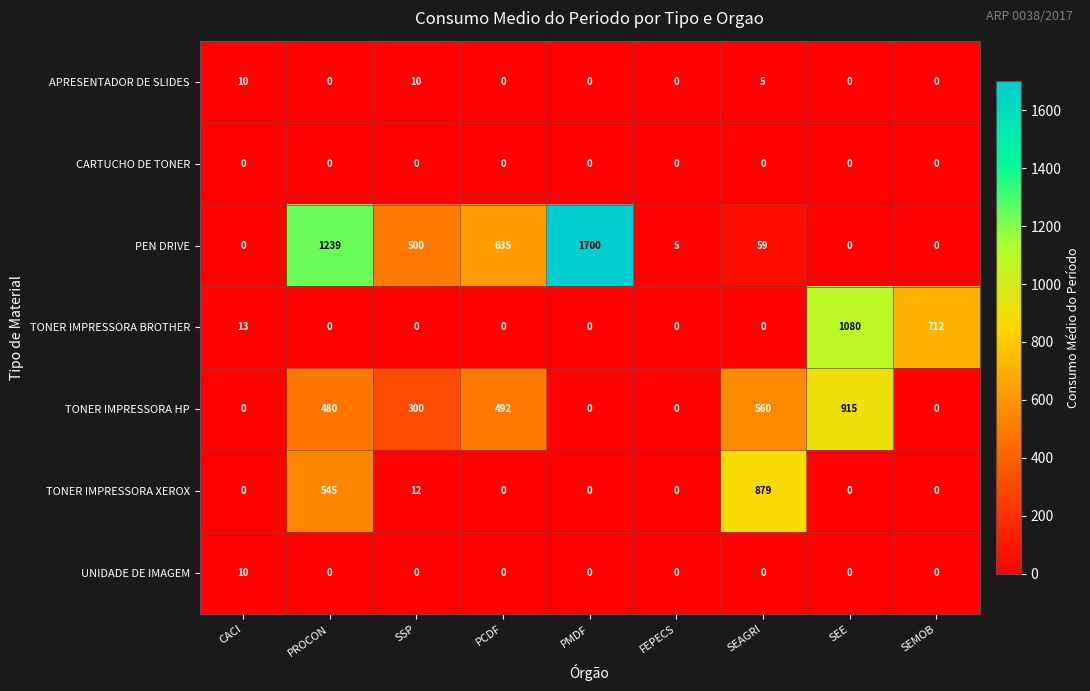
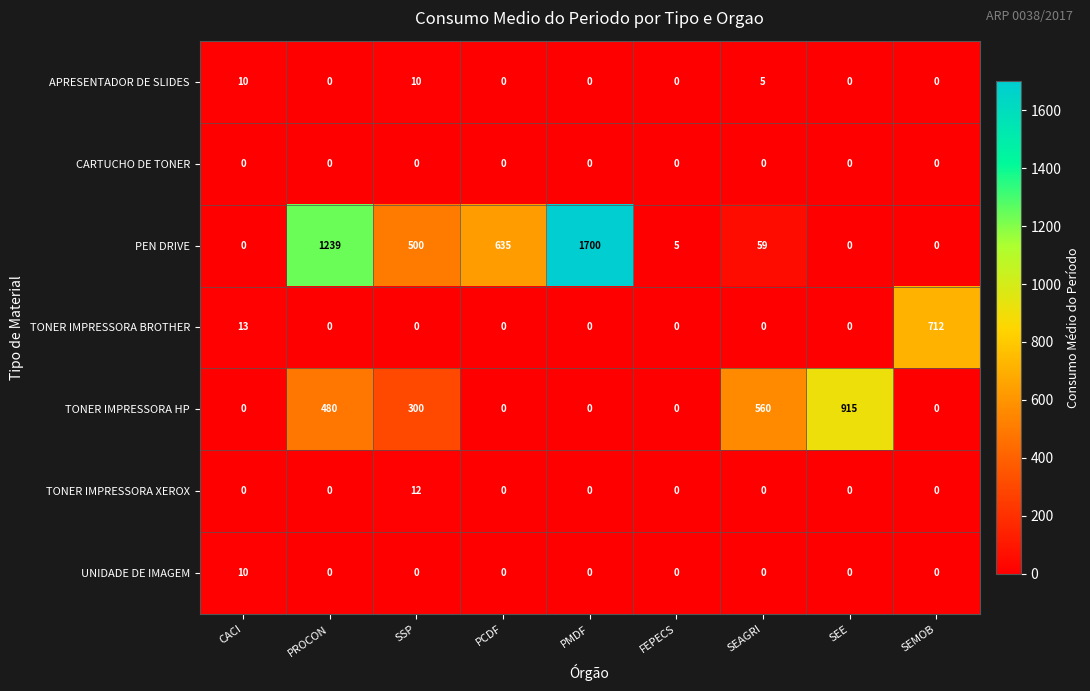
  {
    "APRESENTADOR DE SLIDES": {
      "CACI": 10,
      "PROCON": 0,
      "SSP": 10,
      "PCDF": 0,
      "PMDF": 0,
      "FEPECS": 0,
      "SEAGRI": 5,
      "SEE": 0,
      "SEMOB": 0
    },
    "CARTUCHO DE TONER": {
      "CACI": 0,
      "PROCON": 0,
      "SSP": 0,
      "PCDF": 0,
      "PMDF": 0,
      "FEPECS": 0,
      "SEAGRI": 0,
      "SEE": 0,
      "SEMOB": 0
    },
    "PEN DRIVE": {
      "CACI": 0,
      "PROCON": 1239,
      "SSP": 500,
      "PCDF": 635,
      "PMDF": 1700,
      "FEPECS": 5,
      "SEAGRI": 59,
      "SEE": 0,
      "SEMOB": 0
    },
    "TONER IMPRESSORA BROTHER": {
      "CACI": 13,
      "PROCON": 0,
      "SSP": 0,
      "PCDF": 0,
      "PMDF": 0,
      "FEPECS": 0,
      "SEAGRI": 0,
-     "SEE": 1080,
+     "SEE": 0,
      "SEMOB": 712
    },
    "TONER IMPRESSORA HP": {
      "CACI": 0,
      "PROCON": 480,
      "SSP": 300,
-     "PCDF": 492,
+     "PCDF": 0,
      "PMDF": 0,
      "FEPECS": 0,
      "SEAGRI": 560,
      "SEE": 915,
      "SEMOB": 0
    },
    "TONER IMPRESSORA XEROX": {
      "CACI": 0,
-     "PROCON": 545,
+     "PROCON": 0,
      "SSP": 12,
      "PCDF": 0,
      "PMDF": 0,
      "FEPECS": 0,
-     "SEAGRI": 879,
+     "SEAGRI": 0,
      "SEE": 0,
      "SEMOB": 0
    },
    "UNIDADE DE IMAGEM": {
      "CACI": 10,
      "PROCON": 0,
      "SSP": 0,
      "PCDF": 0,
      "PMDF": 0,
      "FEPECS": 0,
      "SEAGRI": 0,
      "SEE": 0,
      "SEMOB": 0
    }
  }
